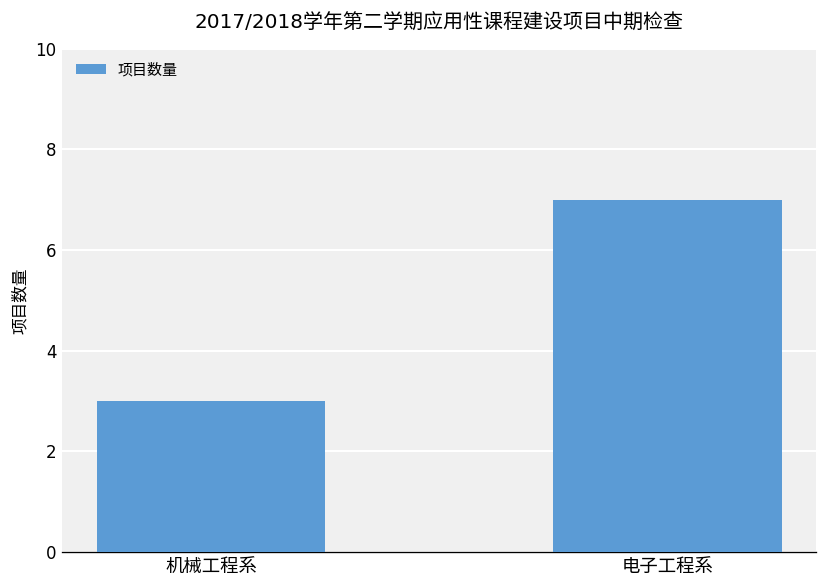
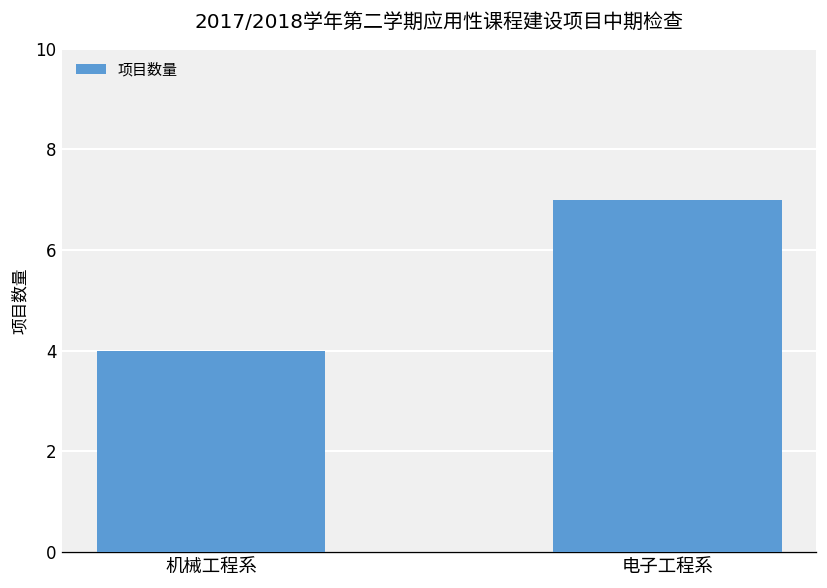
  {
-   "机械工程系": 3,
+   "机械工程系": 4,
    "电子工程系": 7
  }
